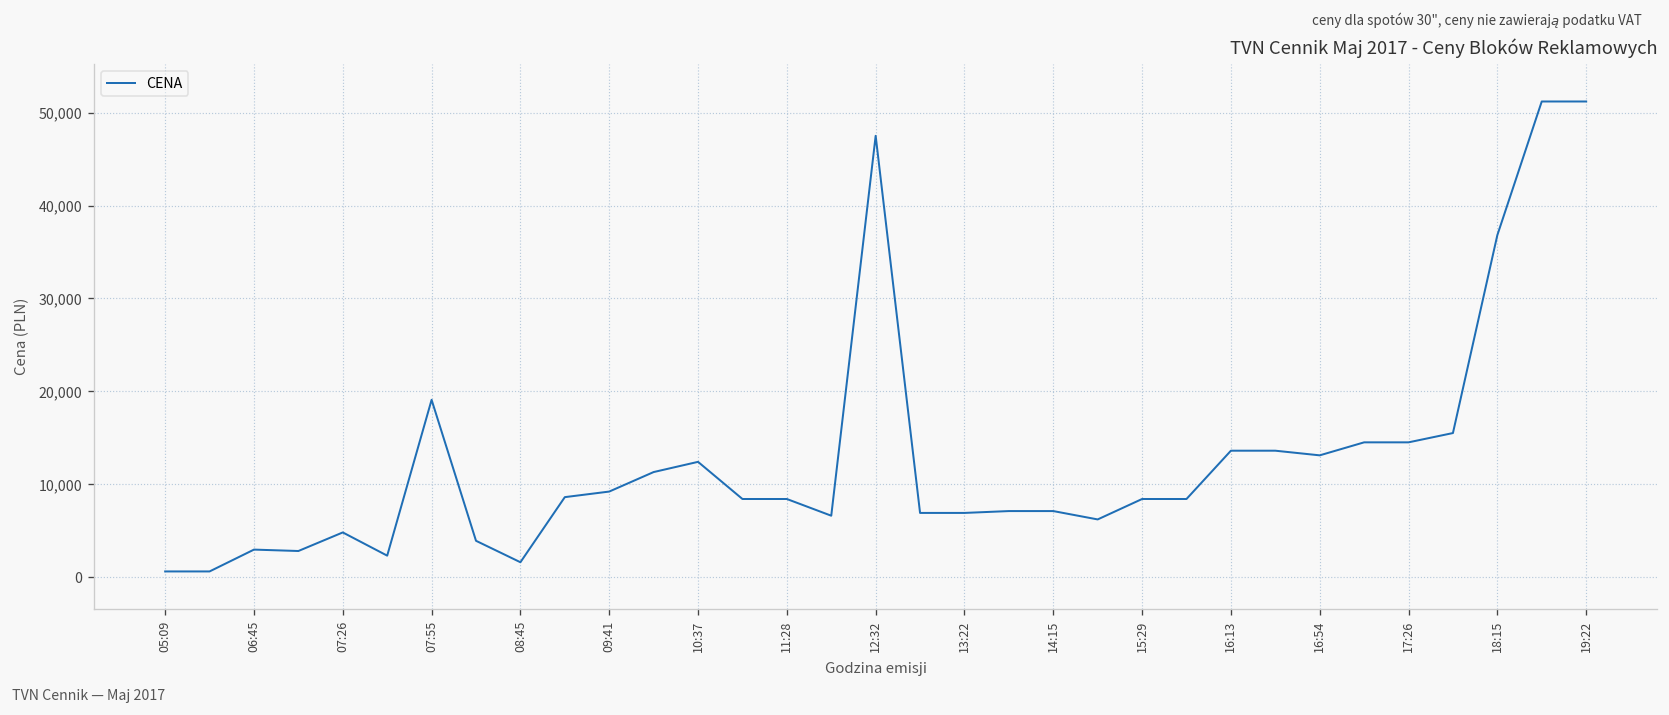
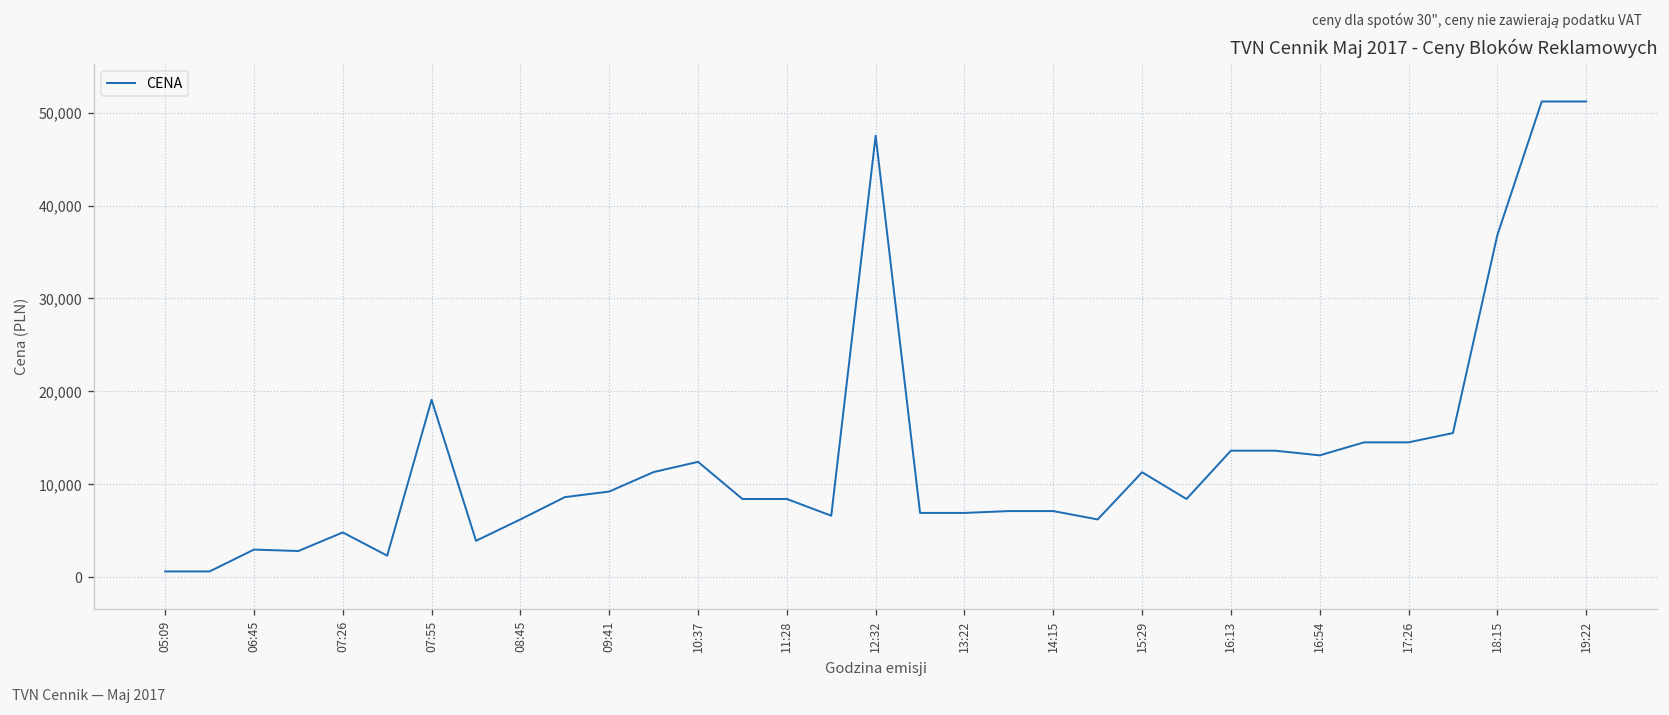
  {
    "05:09": "1,000",
    "06:45": "3,000",
    "07:26": "5,000",
    "07:55": "19,000",
-   "08:45": "2,000",
+   "08:45": "6,000",
    "09:41": "9,000",
    "10:37": "12,000",
    "11:28": "8,000",
    "12:32": "48,000",
    "13:22": "7,000",
    "14:15": "7,000",
-   "15:29": "8,000",
+   "15:29": "11,000",
    "16:13": "14,000",
    "16:54": "13,000",
    "17:26": "15,000",
    "18:15": "37,000",
    "19:22": "51,000"
  }
